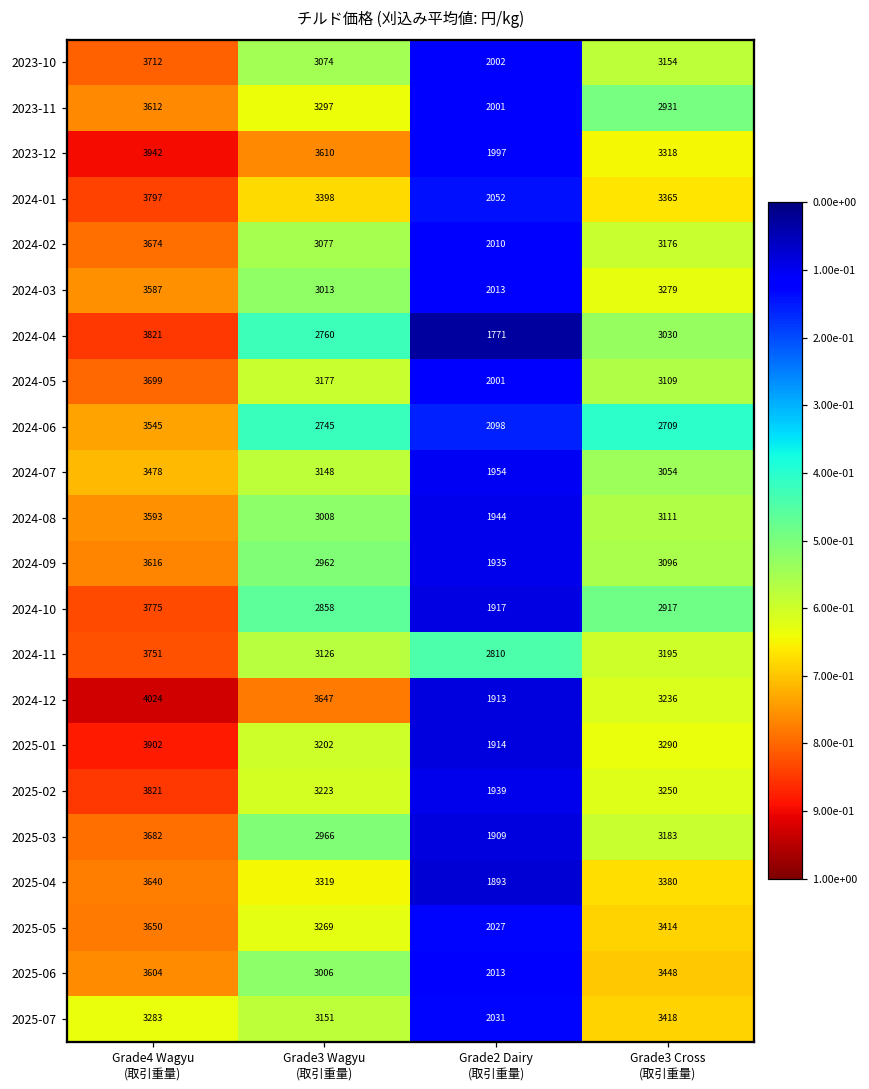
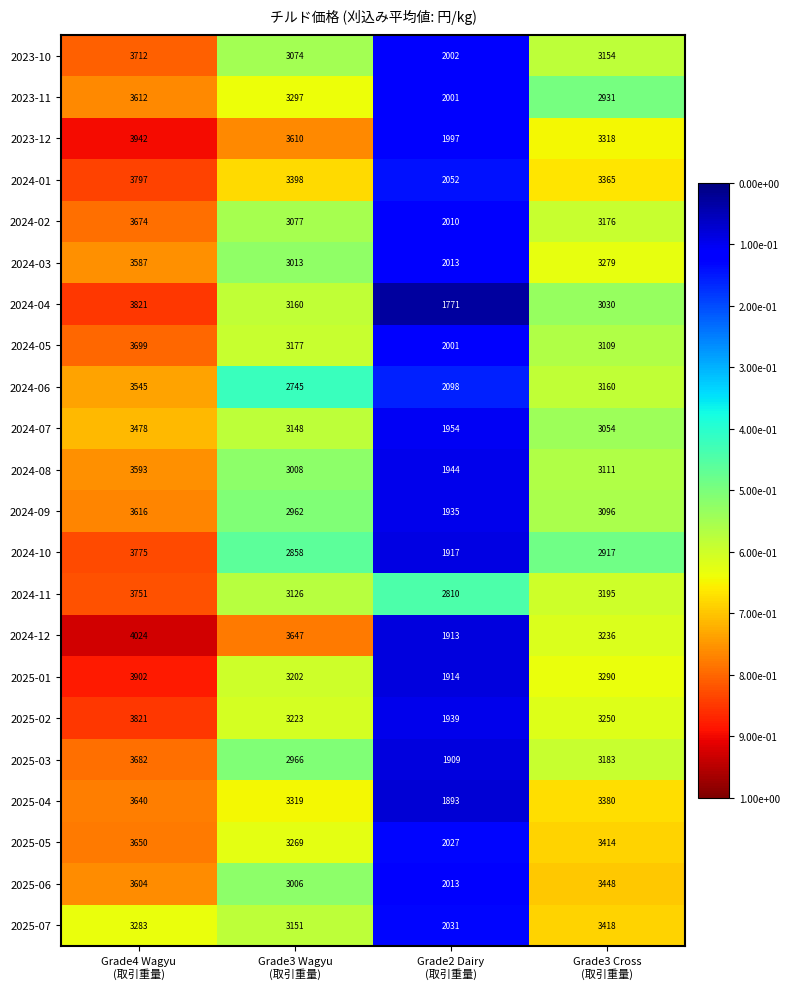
  {
    "2023-10": {
      "Grade4 Wagyu (取引重量)": 3712,
      "Grade3 Wagyu (取引重量)": 3074,
      "Grade2 Dairy (取引重量)": 2002,
      "Grade3 Cross (取引重量)": 3154
    },
    "2023-11": {
      "Grade4 Wagyu (取引重量)": 3612,
      "Grade3 Wagyu (取引重量)": 3297,
      "Grade2 Dairy (取引重量)": 2001,
      "Grade3 Cross (取引重量)": 2931
    },
    "2023-12": {
      "Grade4 Wagyu (取引重量)": 3942,
      "Grade3 Wagyu (取引重量)": 3610,
      "Grade2 Dairy (取引重量)": 1997,
      "Grade3 Cross (取引重量)": 3318
    },
    "2024-01": {
      "Grade4 Wagyu (取引重量)": 3797,
      "Grade3 Wagyu (取引重量)": 3398,
      "Grade2 Dairy (取引重量)": 2052,
      "Grade3 Cross (取引重量)": 3365
    },
    "2024-02": {
      "Grade4 Wagyu (取引重量)": 3674,
      "Grade3 Wagyu (取引重量)": 3077,
      "Grade2 Dairy (取引重量)": 2010,
      "Grade3 Cross (取引重量)": 3176
    },
    "2024-03": {
      "Grade4 Wagyu (取引重量)": 3587,
      "Grade3 Wagyu (取引重量)": 3013,
      "Grade2 Dairy (取引重量)": 2013,
      "Grade3 Cross (取引重量)": 3279
    },
    "2024-04": {
      "Grade4 Wagyu (取引重量)": 3821,
-     "Grade3 Wagyu (取引重量)": 2760,
+     "Grade3 Wagyu (取引重量)": 3160,
      "Grade2 Dairy (取引重量)": 1771,
      "Grade3 Cross (取引重量)": 3030
    },
    "2024-05": {
      "Grade4 Wagyu (取引重量)": 3699,
      "Grade3 Wagyu (取引重量)": 3177,
      "Grade2 Dairy (取引重量)": 2001,
      "Grade3 Cross (取引重量)": 3109
    },
    "2024-06": {
      "Grade4 Wagyu (取引重量)": 3545,
      "Grade3 Wagyu (取引重量)": 2745,
      "Grade2 Dairy (取引重量)": 2098,
-     "Grade3 Cross (取引重量)": 2709
+     "Grade3 Cross (取引重量)": 3160
    },
    "2024-07": {
      "Grade4 Wagyu (取引重量)": 3478,
      "Grade3 Wagyu (取引重量)": 3148,
      "Grade2 Dairy (取引重量)": 1954,
      "Grade3 Cross (取引重量)": 3054
    },
    "2024-08": {
      "Grade4 Wagyu (取引重量)": 3593,
      "Grade3 Wagyu (取引重量)": 3008,
      "Grade2 Dairy (取引重量)": 1944,
      "Grade3 Cross (取引重量)": 3111
    },
    "2024-09": {
      "Grade4 Wagyu (取引重量)": 3616,
      "Grade3 Wagyu (取引重量)": 2962,
      "Grade2 Dairy (取引重量)": 1935,
      "Grade3 Cross (取引重量)": 3096
    },
    "2024-10": {
      "Grade4 Wagyu (取引重量)": 3775,
      "Grade3 Wagyu (取引重量)": 2858,
      "Grade2 Dairy (取引重量)": 1917,
      "Grade3 Cross (取引重量)": 2917
    },
    "2024-11": {
      "Grade4 Wagyu (取引重量)": 3751,
      "Grade3 Wagyu (取引重量)": 3126,
      "Grade2 Dairy (取引重量)": 2810,
      "Grade3 Cross (取引重量)": 3195
    },
    "2024-12": {
      "Grade4 Wagyu (取引重量)": 4024,
      "Grade3 Wagyu (取引重量)": 3647,
      "Grade2 Dairy (取引重量)": 1913,
      "Grade3 Cross (取引重量)": 3236
    },
    "2025-01": {
      "Grade4 Wagyu (取引重量)": 3902,
      "Grade3 Wagyu (取引重量)": 3202,
      "Grade2 Dairy (取引重量)": 1914,
      "Grade3 Cross (取引重量)": 3290
    },
    "2025-02": {
      "Grade4 Wagyu (取引重量)": 3821,
      "Grade3 Wagyu (取引重量)": 3223,
      "Grade2 Dairy (取引重量)": 1939,
      "Grade3 Cross (取引重量)": 3250
    },
    "2025-03": {
      "Grade4 Wagyu (取引重量)": 3682,
      "Grade3 Wagyu (取引重量)": 2966,
      "Grade2 Dairy (取引重量)": 1909,
      "Grade3 Cross (取引重量)": 3183
    },
    "2025-04": {
      "Grade4 Wagyu (取引重量)": 3640,
      "Grade3 Wagyu (取引重量)": 3319,
      "Grade2 Dairy (取引重量)": 1893,
      "Grade3 Cross (取引重量)": 3380
    },
    "2025-05": {
      "Grade4 Wagyu (取引重量)": 3650,
      "Grade3 Wagyu (取引重量)": 3269,
      "Grade2 Dairy (取引重量)": 2027,
      "Grade3 Cross (取引重量)": 3414
    },
    "2025-06": {
      "Grade4 Wagyu (取引重量)": 3604,
      "Grade3 Wagyu (取引重量)": 3006,
      "Grade2 Dairy (取引重量)": 2013,
      "Grade3 Cross (取引重量)": 3448
    },
    "2025-07": {
      "Grade4 Wagyu (取引重量)": 3283,
      "Grade3 Wagyu (取引重量)": 3151,
      "Grade2 Dairy (取引重量)": 2031,
      "Grade3 Cross (取引重量)": 3418
    }
  }
